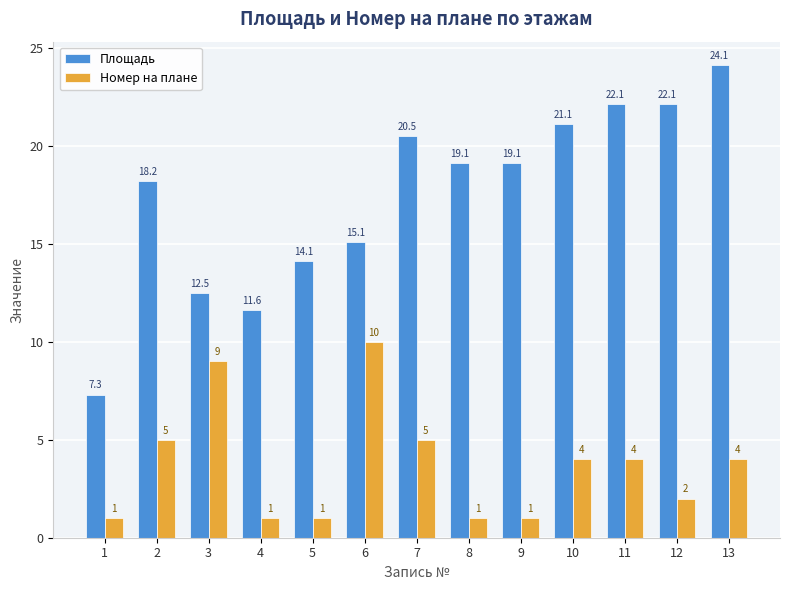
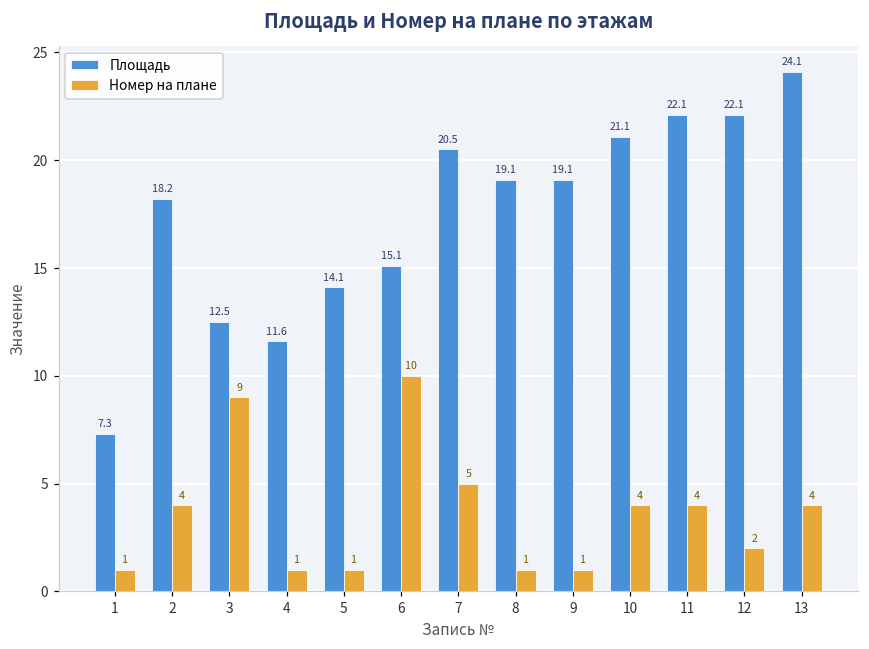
  {
    "Площадь": {
      "1": 7.3,
      "2": 18.2,
      "3": 12.5,
      "4": 11.6,
      "5": 14.1,
      "6": 15.1,
      "7": 20.5,
      "8": 19.1,
      "9": 19.1,
      "10": 21.1,
      "11": 22.1,
      "12": 22.1,
      "13": 24.1
    },
    "Номер на плане": {
      "1": 1,
-     "2": 5,
+     "2": 4,
      "3": 9,
      "4": 1,
      "5": 1,
      "6": 10,
      "7": 5,
      "8": 1,
      "9": 1,
      "10": 4,
      "11": 4,
      "12": 2,
      "13": 4
    }
  }
